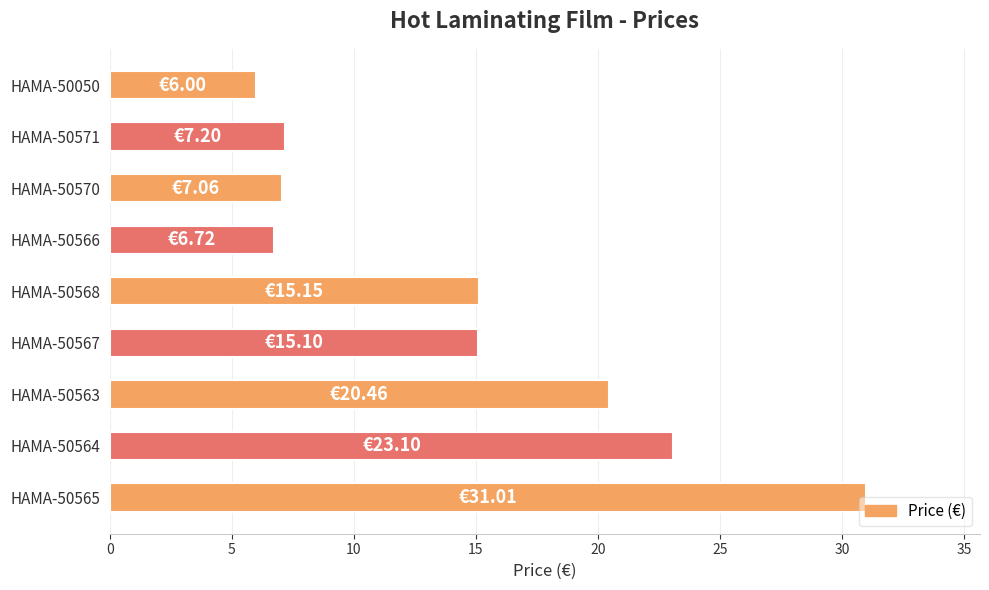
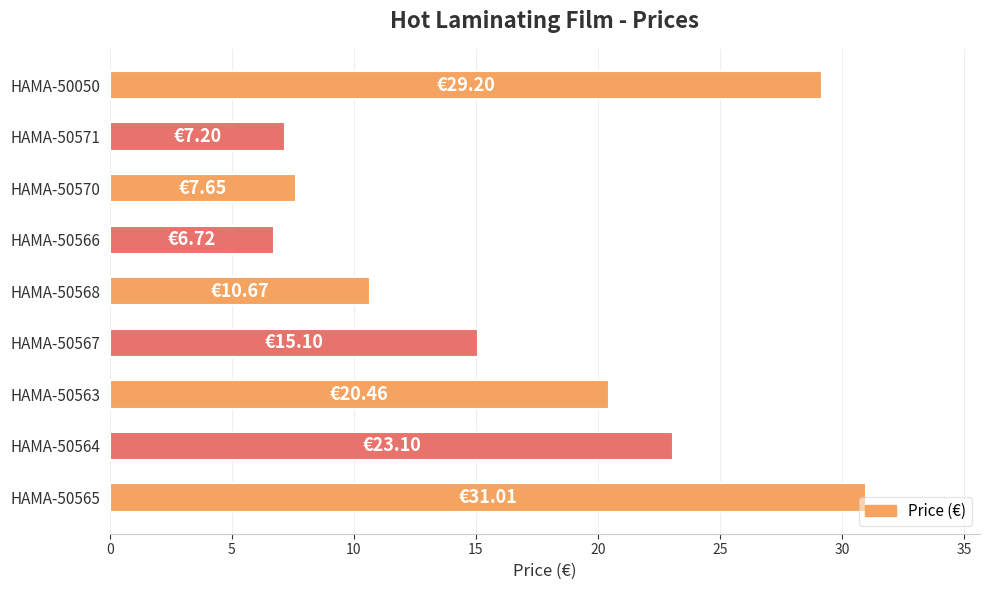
  {
-   "HAMA-50050": "€6.00",
+   "HAMA-50050": "€29.20",
    "HAMA-50571": "€7.20",
-   "HAMA-50570": "€7.06",
+   "HAMA-50570": "€7.65",
    "HAMA-50566": "€6.72",
-   "HAMA-50568": "€15.15",
+   "HAMA-50568": "€10.67",
    "HAMA-50567": "€15.10",
    "HAMA-50563": "€20.46",
    "HAMA-50564": "€23.10"
  }
